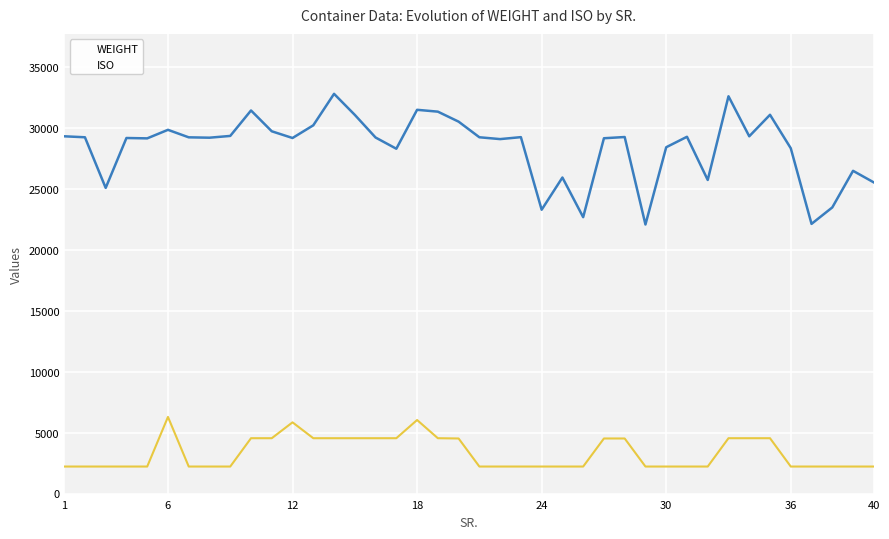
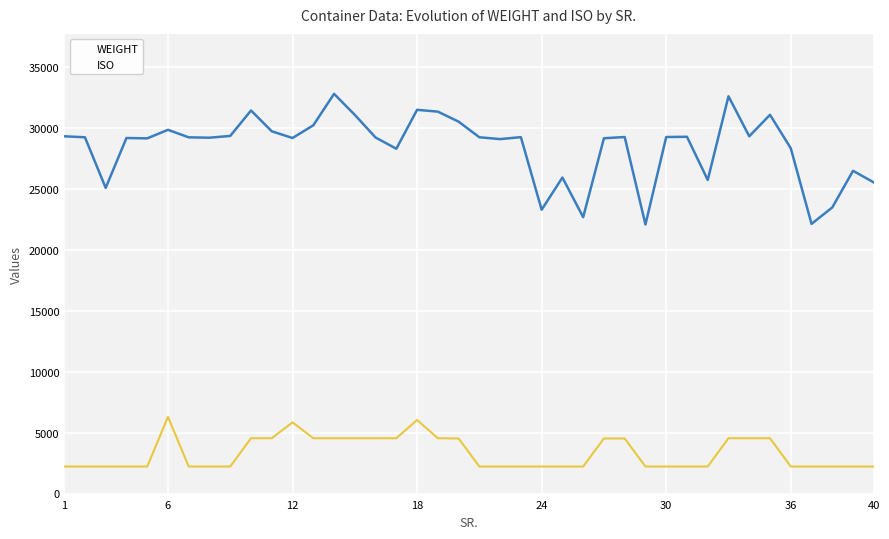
  {
    "WEIGHT": {
      "1": 29300,
      "6": 29800,
      "12": 29100,
      "18": 31500,
      "24": 23300,
-     "30": 28400,
+     "30": 29200,
      "36": 28300,
      "40": 25500
    },
    "ISO": {
      "1": 2200,
      "6": 6300,
      "12": 5800,
      "18": 6000,
      "24": 2200,
      "30": 2200,
      "36": 2200,
      "40": 2200
    }
  }
